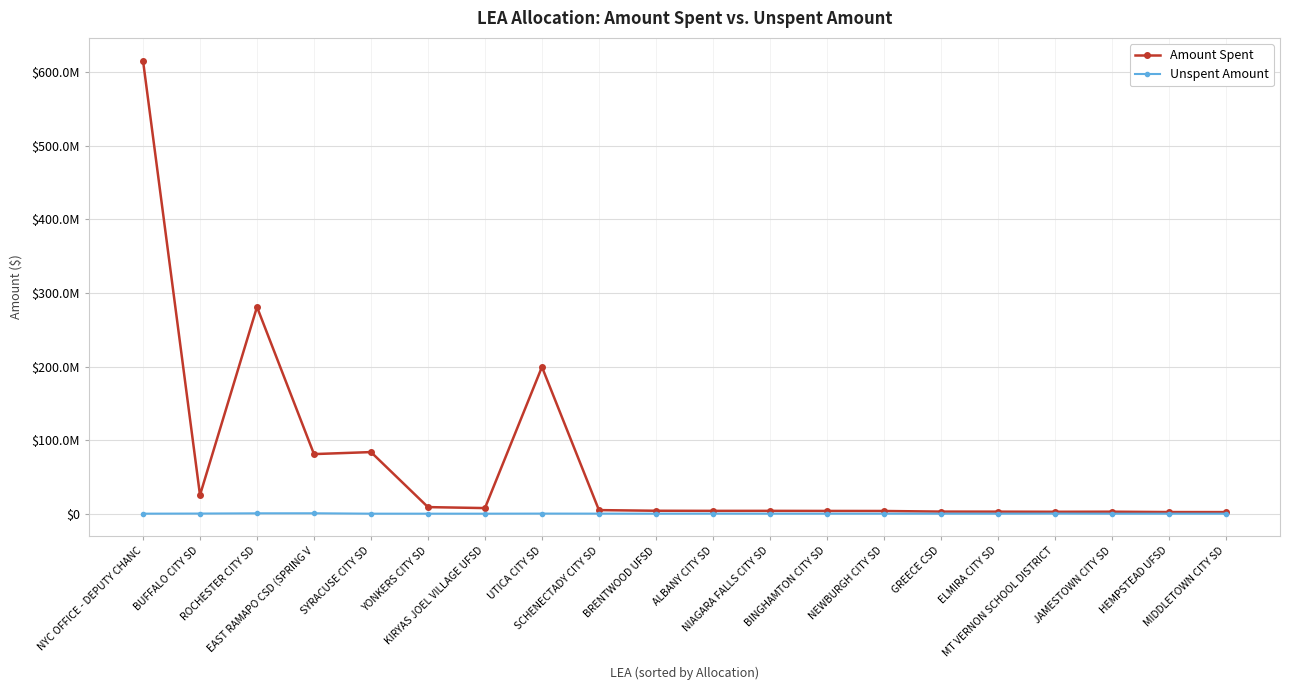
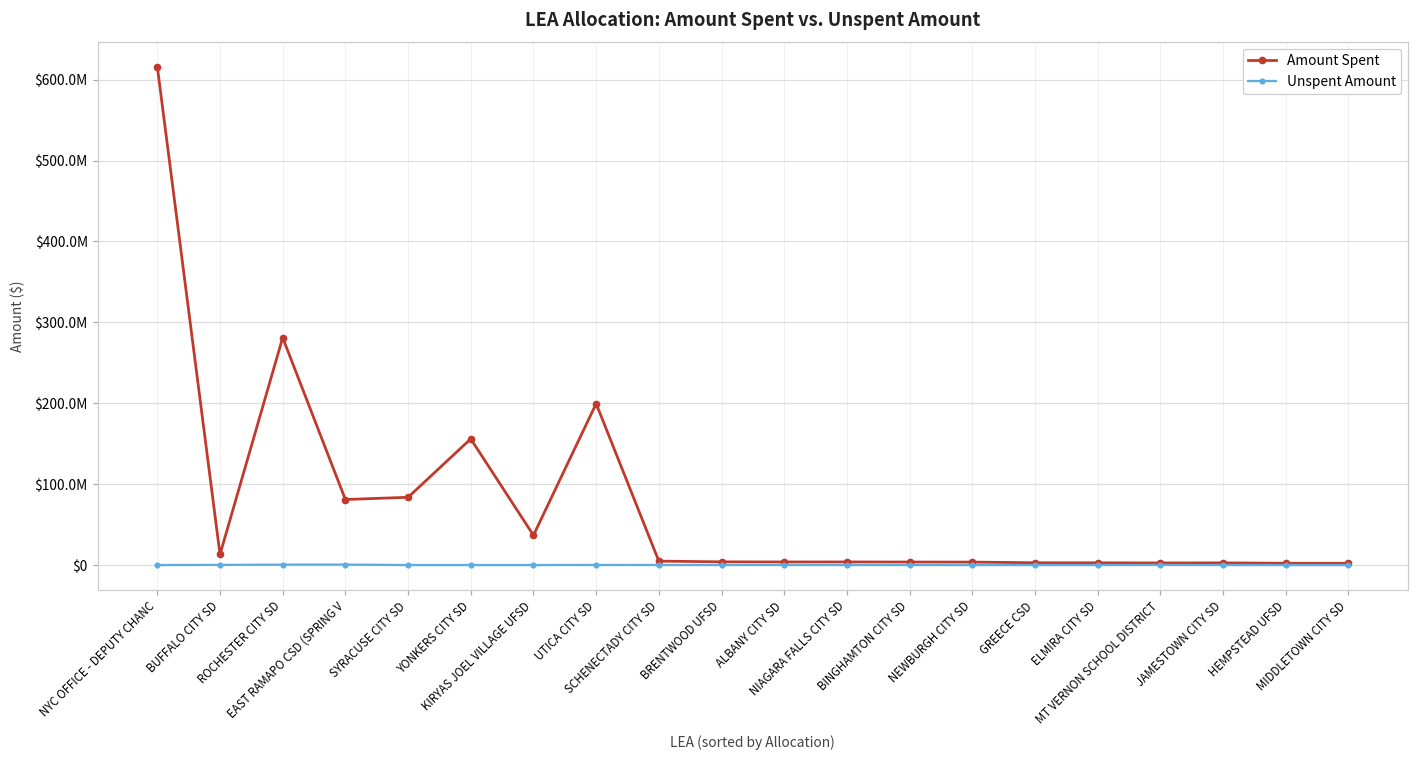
  {
    "Amount Spent": {
      "NYC OFFICE - DEPUTY CHANC": "$620000000",
-     "BUFFALO CITY SD": "$30000000",
+     "BUFFALO CITY SD": "$10000000",
      "ROCHESTER CITY SD": "$280000000",
      "EAST RAMAPO CSD (SPRING V": "$80000000",
      "SYRACUSE CITY SD": "$80000000",
-     "YONKERS CITY SD": "$10000000",
-     "KIRYAS JOEL VILLAGE UFSD": "$10000000",
+     "YONKERS CITY SD": "$160000000",
+     "KIRYAS JOEL VILLAGE UFSD": "$40000000",
      "UTICA CITY SD": "$200000000",
      "SCHENECTADY CITY SD": "$0",
      "BRENTWOOD UFSD": "$0",
      "ALBANY CITY SD": "$0",
      "NIAGARA FALLS CITY SD": "$0",
      "BINGHAMTON CITY SD": "$0",
      "NEWBURGH CITY SD": "$0"
    },
    "Unspent Amount": {
      "NYC OFFICE - DEPUTY CHANC": "$0",
      "BUFFALO CITY SD": "$0",
      "ROCHESTER CITY SD": "$0",
      "EAST RAMAPO CSD (SPRING V": "$0",
      "SYRACUSE CITY SD": "$0",
      "YONKERS CITY SD": "$0",
      "KIRYAS JOEL VILLAGE UFSD": "$0",
      "UTICA CITY SD": "$0",
      "SCHENECTADY CITY SD": "$0",
      "BRENTWOOD UFSD": "$0",
      "ALBANY CITY SD": "$0",
      "NIAGARA FALLS CITY SD": "$0",
      "BINGHAMTON CITY SD": "$0",
      "NEWBURGH CITY SD": "$0"
    }
  }
